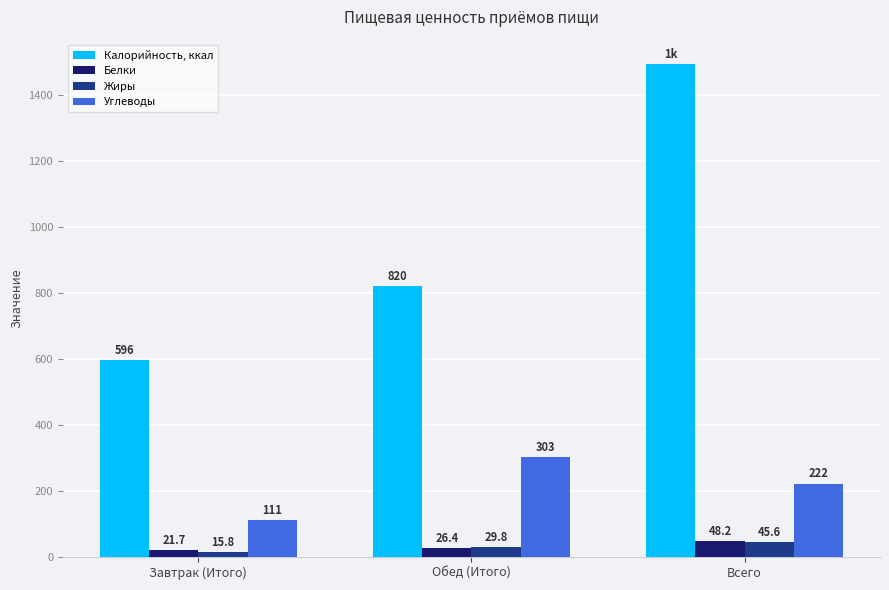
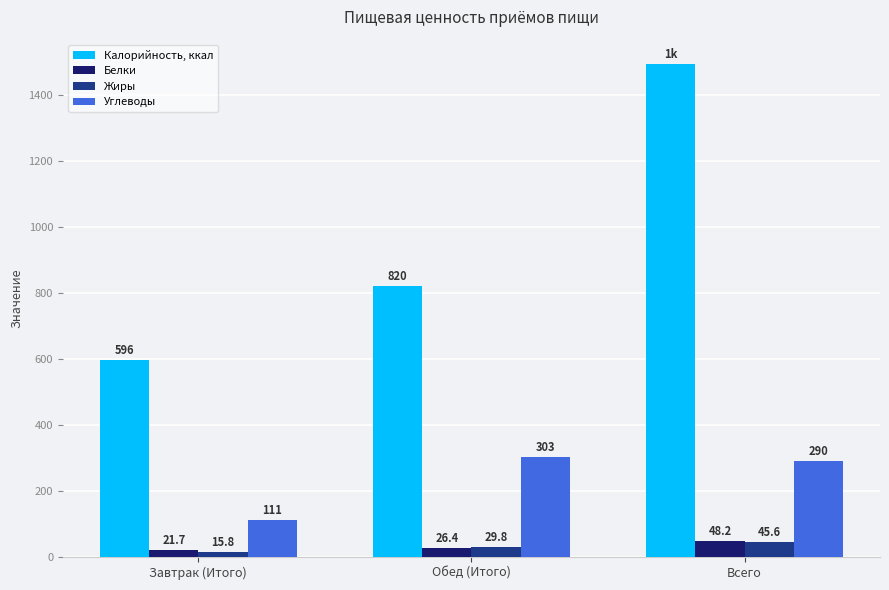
  {
    "Калорийность, ккал": {
      "Завтрак (Итого)": "596",
      "Обед (Итого)": "820",
      "Всего": "1k"
    },
    "Углеводы": {
      "Завтрак (Итого)": "111",
      "Обед (Итого)": "303",
-     "Всего": "222"
+     "Всего": "290"
    }
  }
